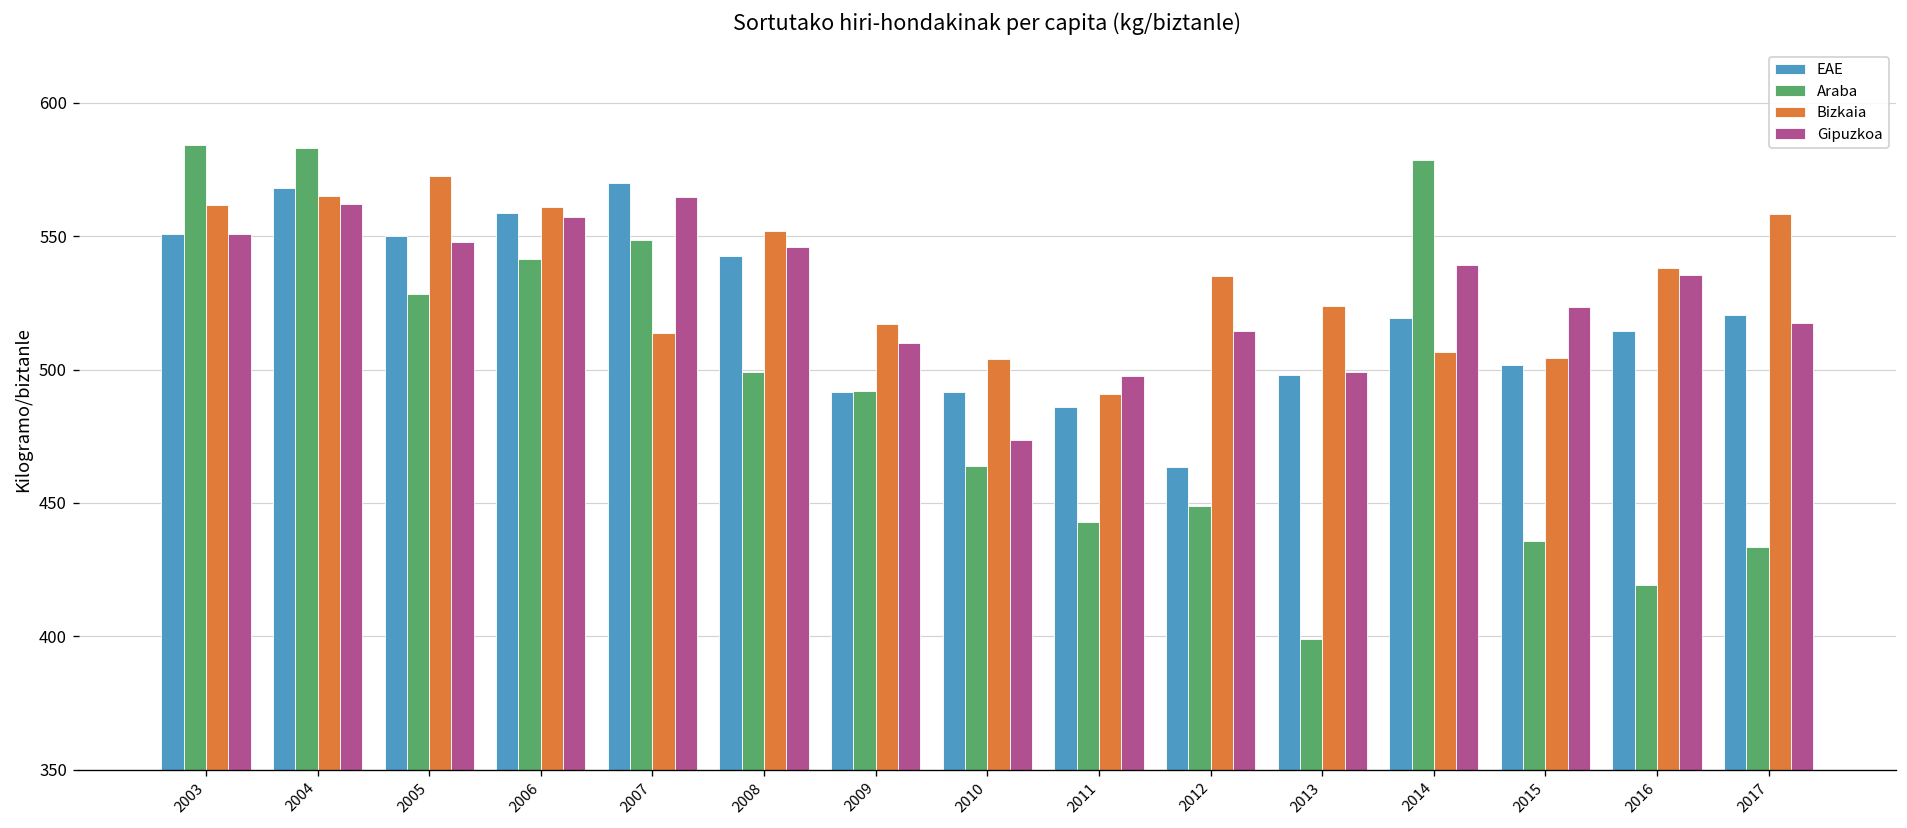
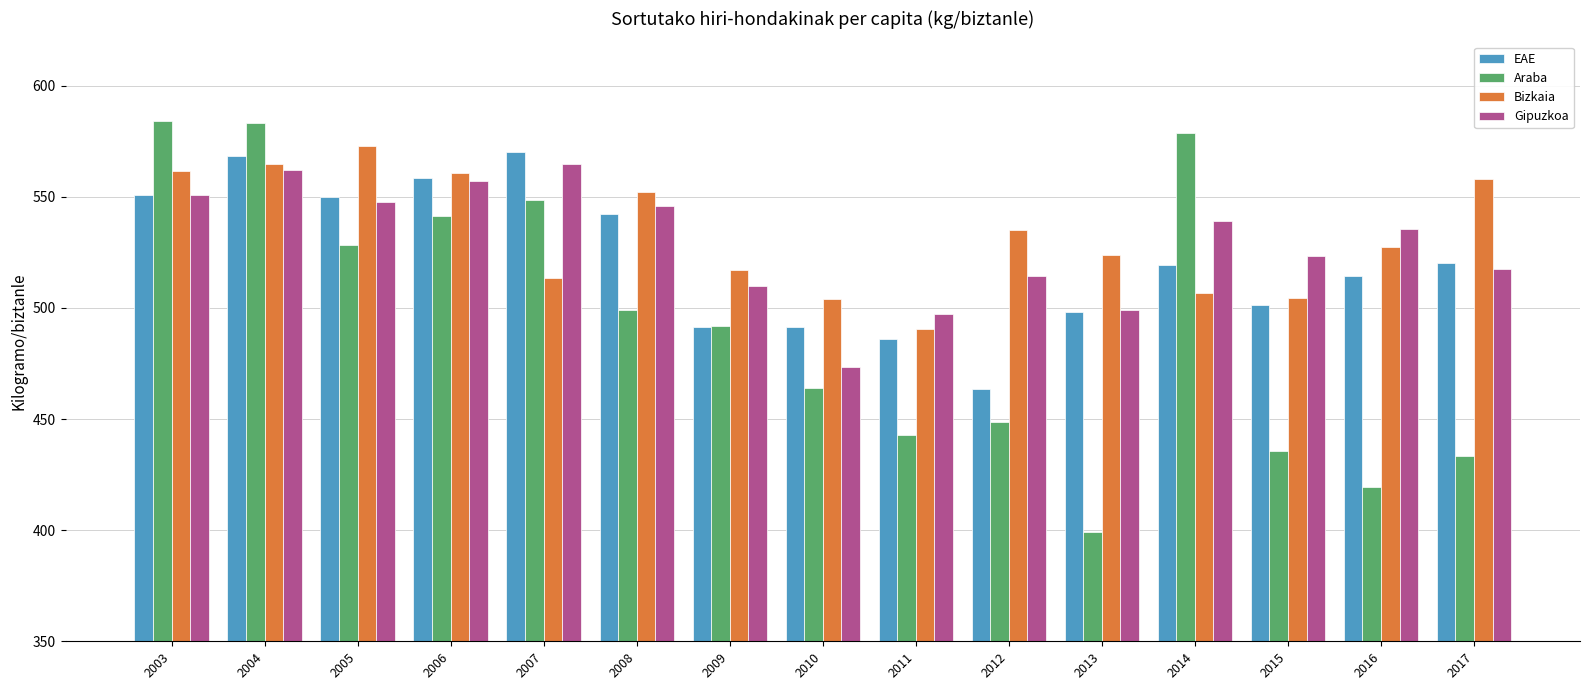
  {
    "EAE": {
      "2003": 551,
      "2004": 568,
      "2005": 550,
      "2006": 559,
      "2007": 570,
      "2008": 542,
      "2009": 492,
      "2010": 492,
      "2011": 486,
      "2012": 464,
      "2013": 498,
      "2014": 519,
      "2015": 502,
      "2016": 514,
      "2017": 520
    },
    "Araba": {
      "2003": 584,
      "2004": 583,
      "2005": 528,
      "2006": 541,
      "2007": 549,
      "2008": 499,
      "2009": 492,
      "2010": 464,
      "2011": 443,
      "2012": 449,
      "2013": 399,
      "2014": 579,
      "2015": 436,
      "2016": 419,
      "2017": 433
    },
    "Bizkaia": {
      "2003": 562,
      "2004": 565,
      "2005": 573,
      "2006": 561,
      "2007": 514,
      "2008": 552,
      "2009": 517,
      "2010": 504,
      "2011": 491,
      "2012": 535,
      "2013": 524,
      "2014": 507,
      "2015": 504,
-     "2016": 538,
+     "2016": 528,
      "2017": 558
    },
    "Gipuzkoa": {
      "2003": 551,
      "2004": 562,
      "2005": 548,
      "2006": 557,
      "2007": 565,
      "2008": 546,
      "2009": 510,
      "2010": 474,
      "2011": 497,
      "2012": 514,
      "2013": 499,
      "2014": 539,
      "2015": 524,
      "2016": 535,
      "2017": 518
    }
  }
